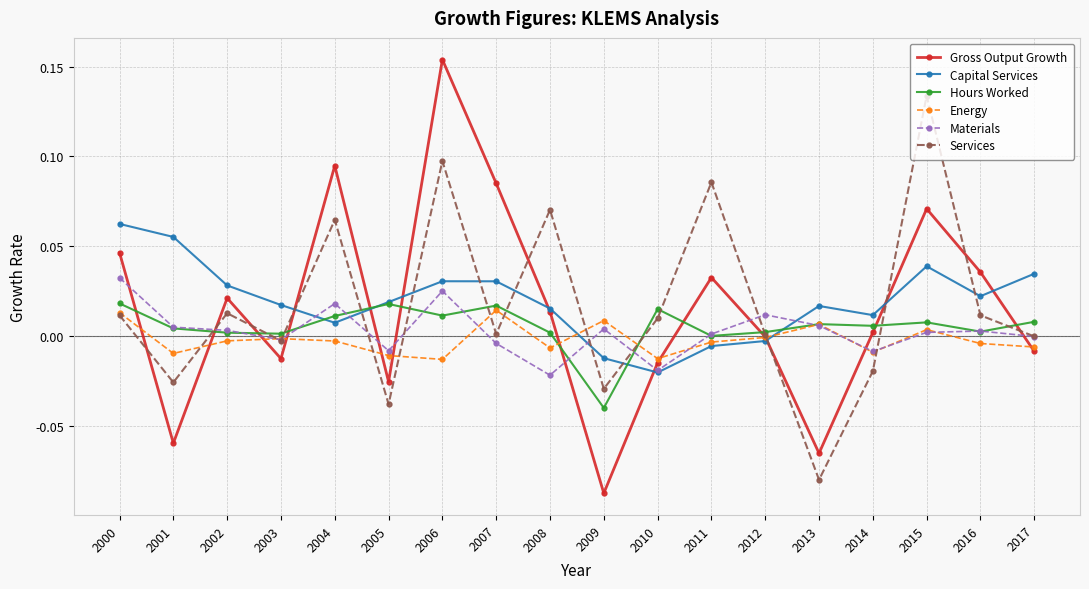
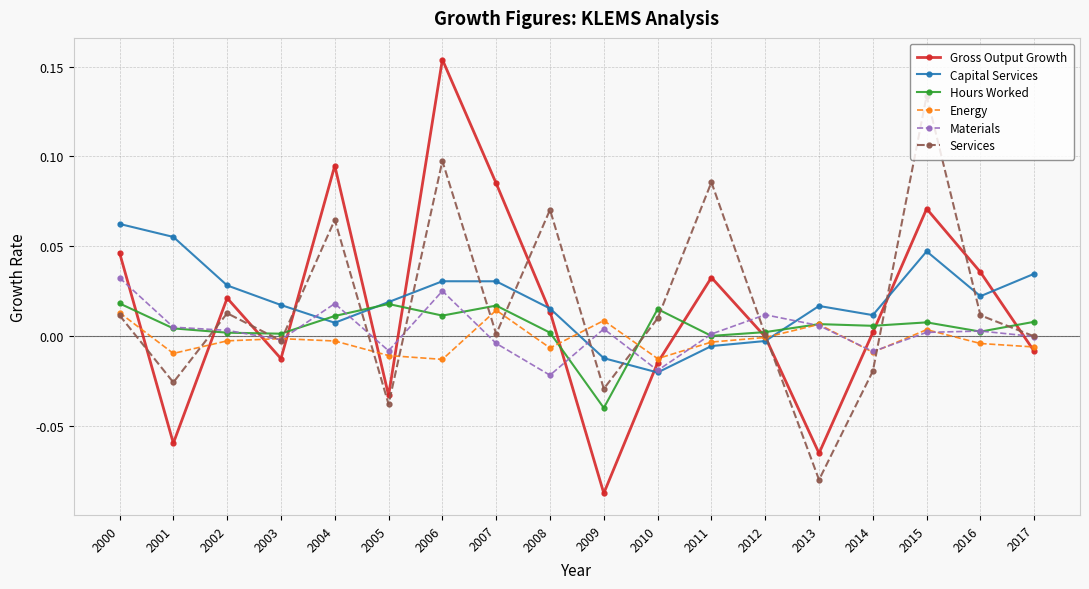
  {
    "Gross Output Growth": {
      "2000": 0.046,
      "2001": -0.060,
      "2002": 0.021,
      "2003": -0.013,
      "2004": 0.095,
-     "2005": -0.026,
+     "2005": -0.033,
      "2006": 0.154,
      "2007": 0.085,
      "2008": 0.014,
      "2009": -0.088,
      "2010": -0.015,
      "2011": 0.032,
      "2013": -0.065,
      "2014": 0.002,
      "2015": 0.071,
      "2016": 0.035,
      "2017": -0.009
    },
    "Capital Services": {
      "2000": 0.062,
      "2001": 0.055,
      "2002": 0.028,
      "2003": 0.017,
      "2004": 0.007,
      "2006": 0.030,
      "2007": 0.030,
      "2008": 0.015,
      "2009": -0.012,
      "2011": -0.006,
      "2012": -0.003,
      "2013": 0.017,
      "2014": 0.012,
-     "2015": 0.039,
+     "2015": 0.047,
      "2016": 0.022,
      "2017": 0.035
    },
    "Hours Worked": {
      "2000": 0.018,
      "2003": 0.001,
      "2004": 0.011,
      "2006": 0.011,
      "2007": 0.017,
      "2008": 0.002,
      "2009": -0.040,
      "2010": 0.015,
      "2012": 0.002,
      "2014": 0.006,
      "2015": 0.007,
      "2017": 0.008
    },
    "Energy": {
      "2000": 0.013,
      "2001": -0.010,
      "2002": -0.003,
      "2004": -0.003,
      "2005": -0.011,
      "2006": -0.013,
      "2007": 0.014,
      "2008": -0.007,
      "2009": 0.008,
      "2010": -0.013,
      "2011": -0.003,
      "2015": 0.003,
      "2016": -0.004,
      "2017": -0.006
    },
    "Materials": {
      "2000": 0.032,
      "2004": 0.018,
      "2005": -0.008,
      "2006": 0.025,
      "2007": -0.004,
      "2008": -0.022,
      "2009": 0.004,
      "2012": 0.012,
      "2015": 0.002
    },
    "Services": {
      "2000": 0.011,
      "2001": -0.026,
      "2002": 0.013,
      "2004": 0.065,
      "2005": -0.038,
      "2006": 0.097,
      "2007": 0.001,
      "2008": 0.070,
      "2009": -0.030,
      "2010": 0.010,
      "2011": 0.086,
      "2013": -0.080,
      "2014": -0.020,
      "2016": 0.011
    }
  }
